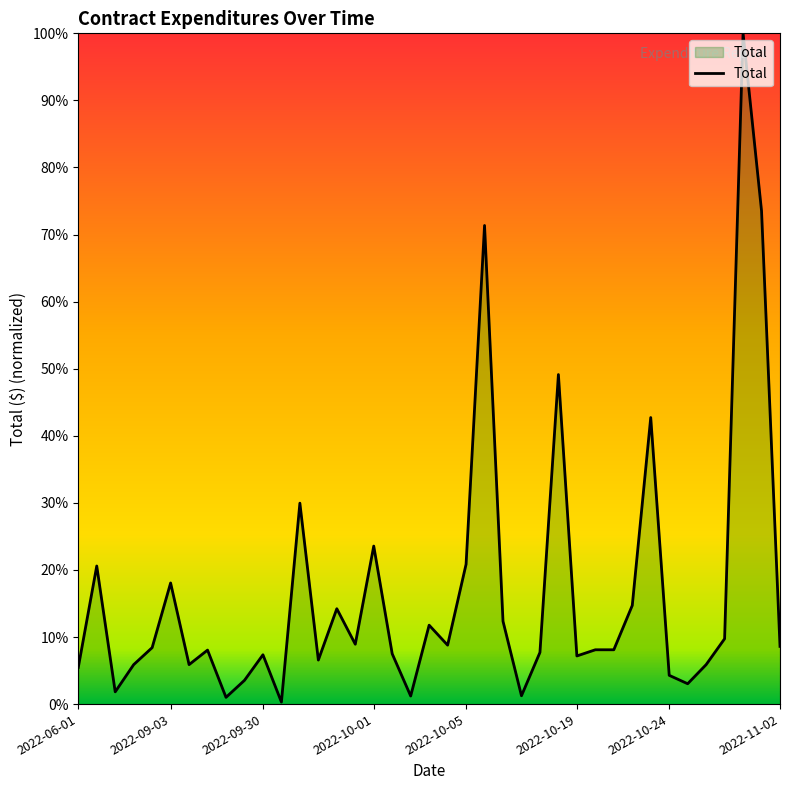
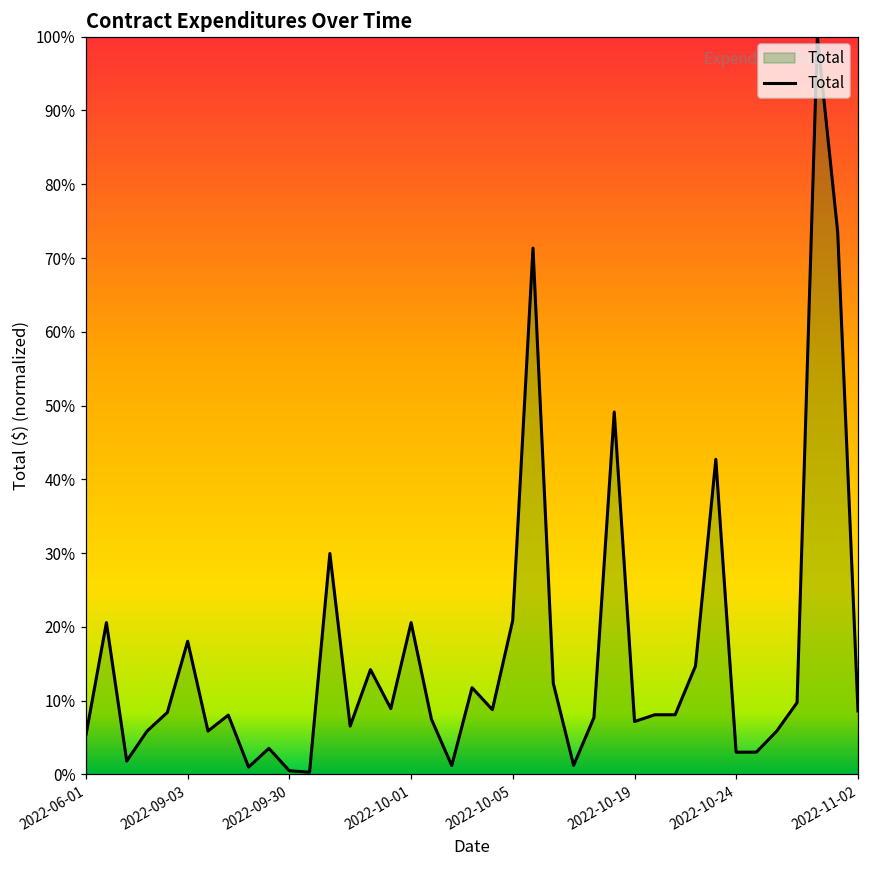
  {
    "2022-06-01": "5%",
    "2022-09-03": "18%",
-   "2022-09-30": "7%",
-   "2022-10-01": "24%",
+   "2022-09-30": "1%",
+   "2022-10-01": "21%",
    "2022-10-05": "21%",
    "2022-10-19": "7%",
-   "2022-10-24": "4%",
+   "2022-10-24": "3%",
    "2022-11-02": "9%"
  }
